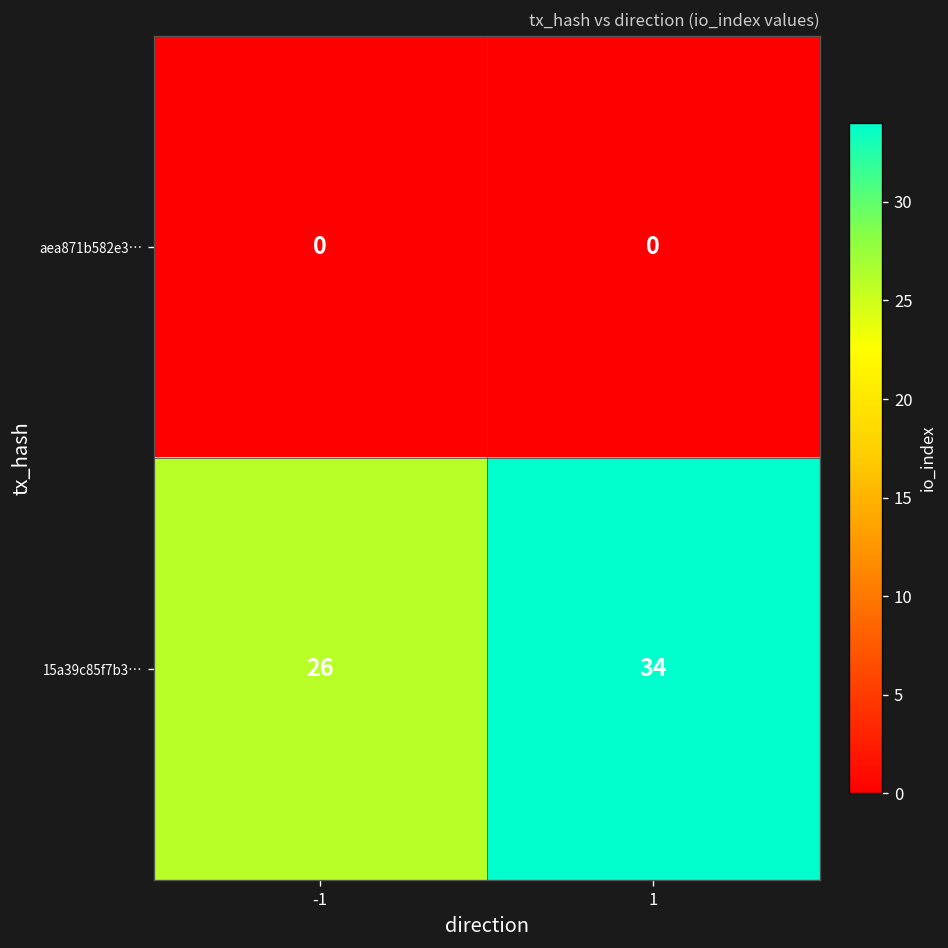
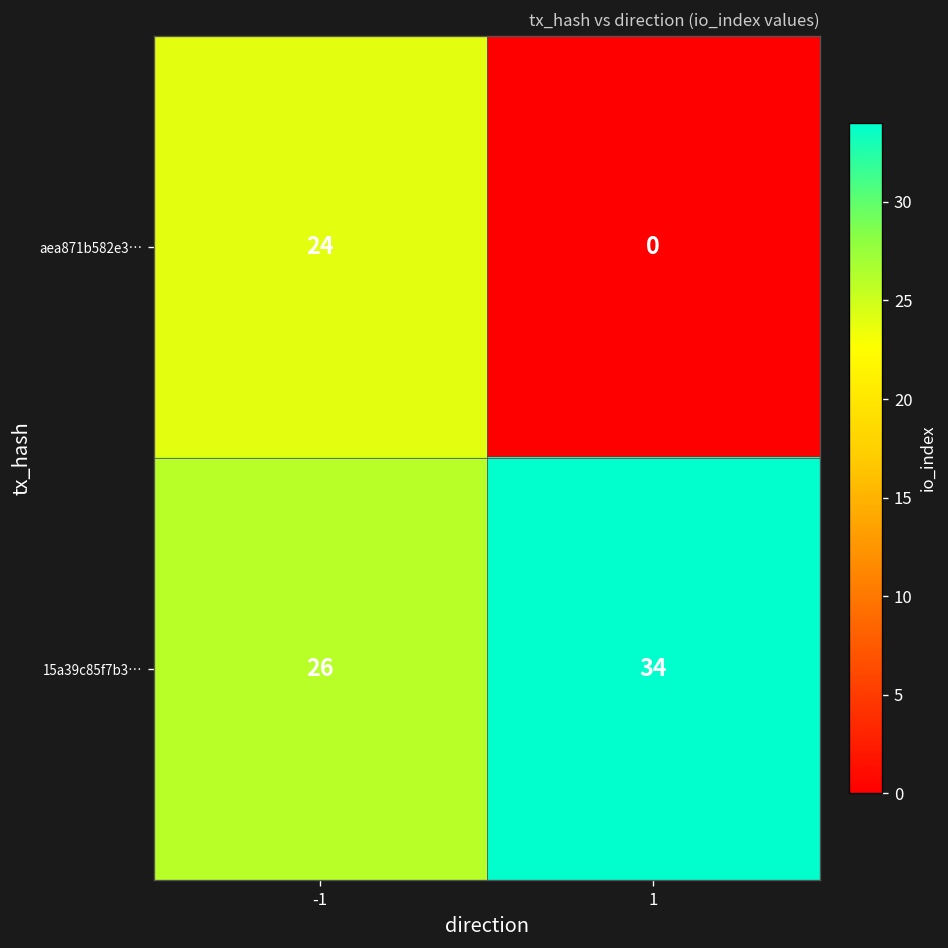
  {
    "aea871b582e3…": {
-     "-1": 0,
+     "-1": 24,
      "1": 0
    },
    "15a39c85f7b3…": {
      "-1": 26,
      "1": 34
    }
  }
